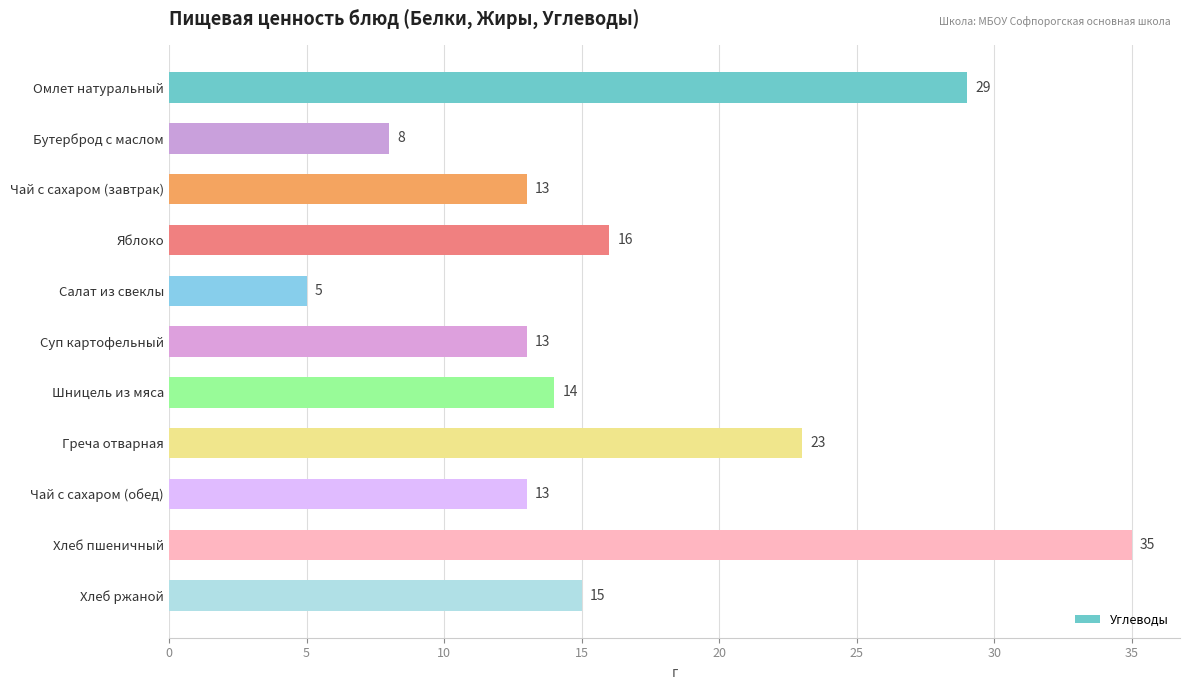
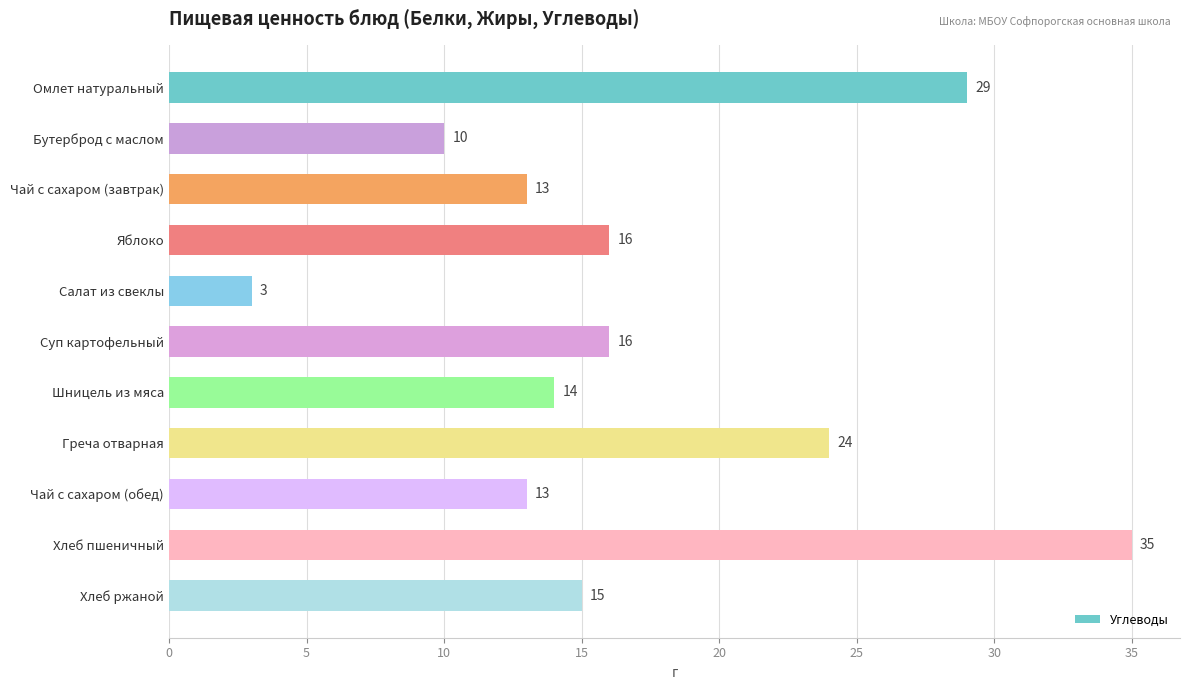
  {
    "Омлет натуральный": 29,
-   "Бутерброд с маслом": 8,
+   "Бутерброд с маслом": 10,
    "Чай с сахаром (завтрак)": 13,
    "Яблоко": 16,
-   "Салат из свеклы": 5,
-   "Суп картофельный": 13,
+   "Салат из свеклы": 3,
+   "Суп картофельный": 16,
    "Шницель из мяса": 14,
-   "Греча отварная": 23,
+   "Греча отварная": 24,
    "Чай с сахаром (обед)": 13,
    "Хлеб пшеничный": 35,
    "Хлеб ржаной": 15
  }
